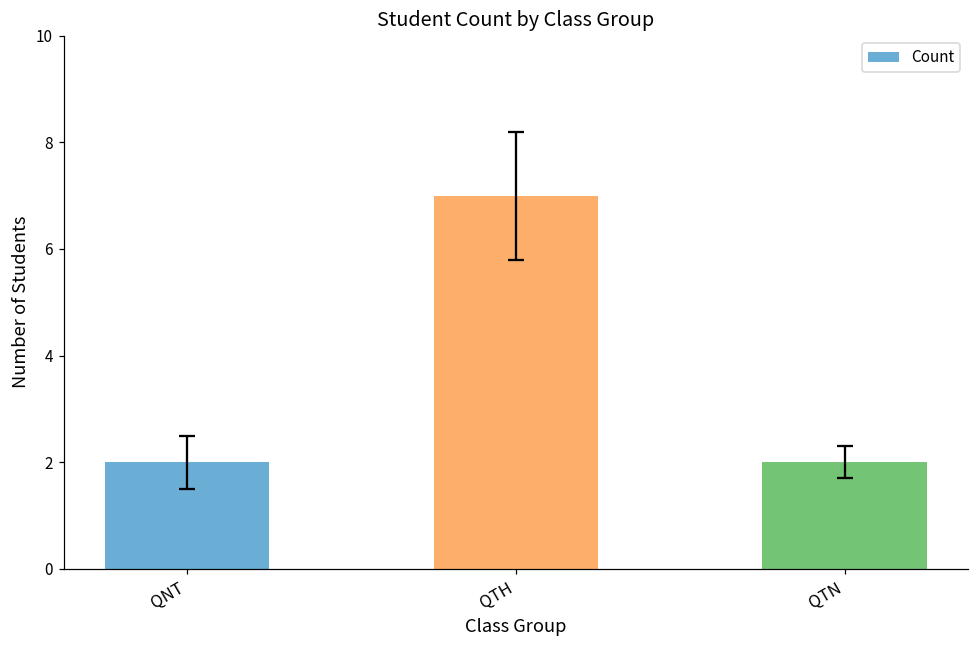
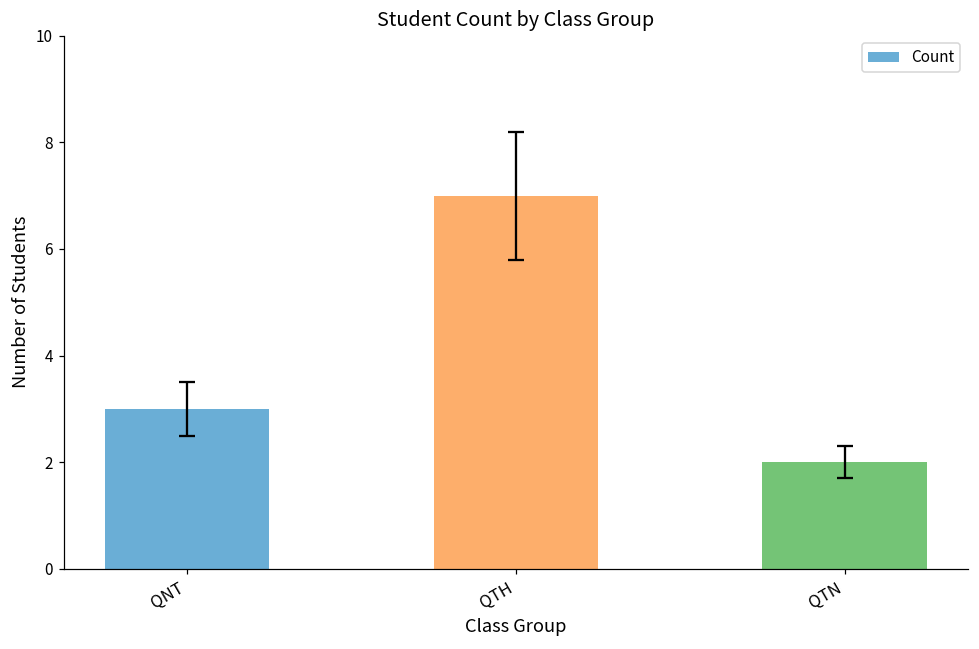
  {
    "Count": {
-     "QNT": 2,
+     "QNT": 3,
      "QTH": 7,
      "QTN": 2
    }
  }
